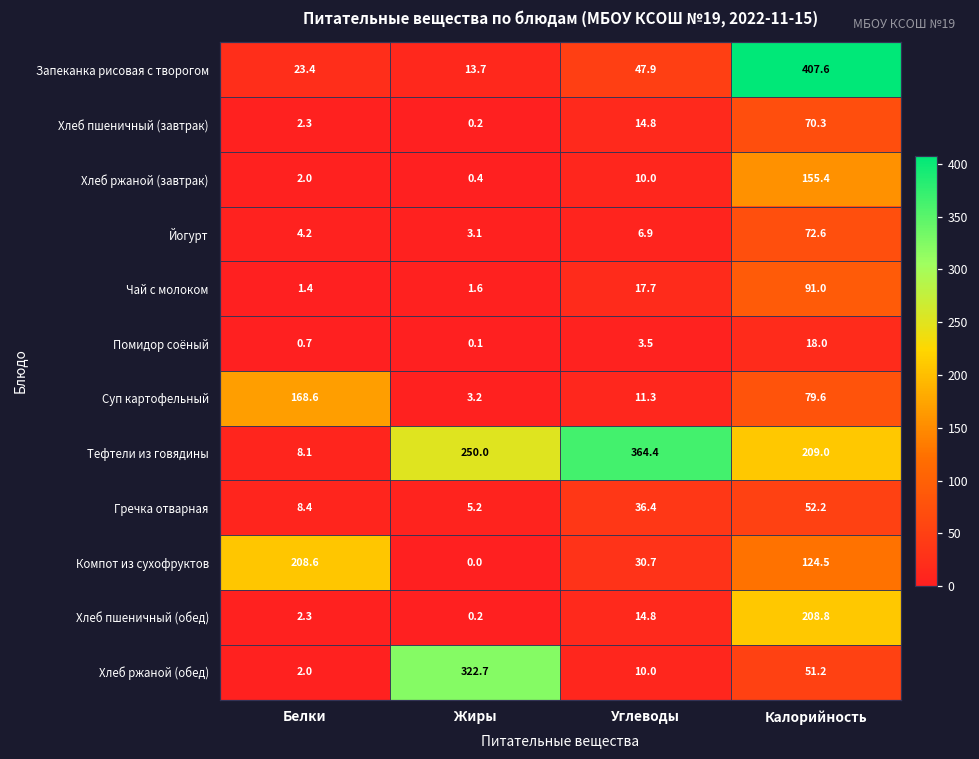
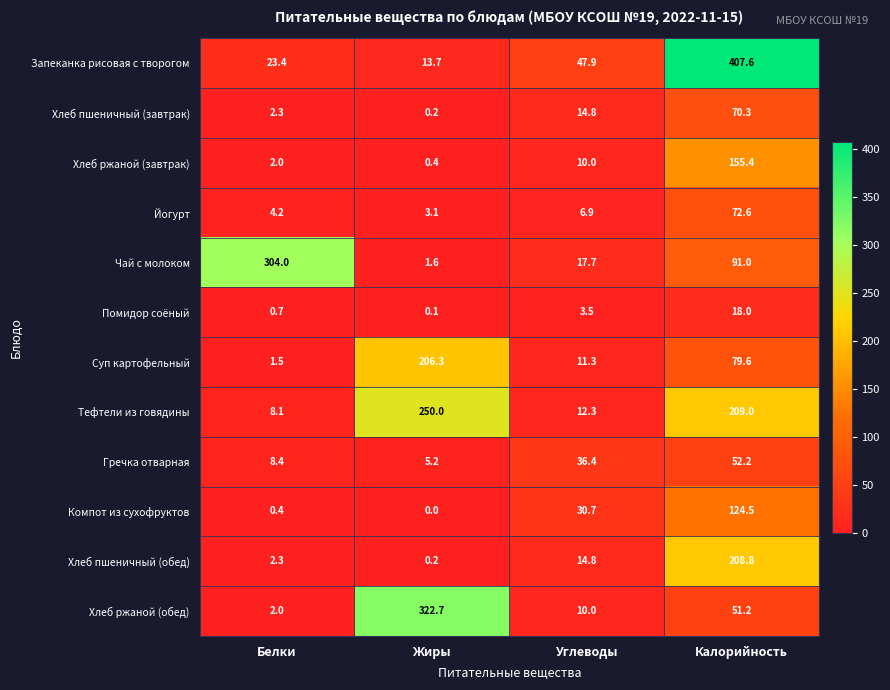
  {
    "Запеканка рисовая с творогом": {
      "Белки": 23.4,
      "Жиры": 13.7,
      "Углеводы": 47.9,
      "Калорийность": 407.6
    },
    "Хлеб пшеничный (завтрак)": {
      "Белки": 2.3,
      "Жиры": 0.2,
      "Углеводы": 14.8,
      "Калорийность": 70.3
    },
    "Хлеб ржаной (завтрак)": {
      "Белки": 2.0,
      "Жиры": 0.4,
      "Углеводы": 10.0,
      "Калорийность": 155.4
    },
    "Йогурт": {
      "Белки": 4.2,
      "Жиры": 3.1,
      "Углеводы": 6.9,
      "Калорийность": 72.6
    },
    "Чай с молоком": {
-     "Белки": 1.4,
+     "Белки": 304.0,
      "Жиры": 1.6,
      "Углеводы": 17.7,
      "Калорийность": 91.0
    },
    "Помидор соёный": {
      "Белки": 0.7,
      "Жиры": 0.1,
      "Углеводы": 3.5,
      "Калорийность": 18.0
    },
    "Суп картофельный": {
-     "Белки": 168.6,
-     "Жиры": 3.2,
+     "Белки": 1.5,
+     "Жиры": 206.3,
      "Углеводы": 11.3,
      "Калорийность": 79.6
    },
    "Тефтели из говядины": {
      "Белки": 8.1,
      "Жиры": 250.0,
-     "Углеводы": 364.4,
+     "Углеводы": 12.3,
      "Калорийность": 209.0
    },
    "Гречка отварная": {
      "Белки": 8.4,
      "Жиры": 5.2,
      "Углеводы": 36.4,
      "Калорийность": 52.2
    },
    "Компот из сухофруктов": {
-     "Белки": 208.6,
+     "Белки": 0.4,
      "Жиры": 0.0,
      "Углеводы": 30.7,
      "Калорийность": 124.5
    },
    "Хлеб пшеничный (обед)": {
      "Белки": 2.3,
      "Жиры": 0.2,
      "Углеводы": 14.8,
      "Калорийность": 208.8
    },
    "Хлеб ржаной (обед)": {
      "Белки": 2.0,
      "Жиры": 322.7,
      "Углеводы": 10.0,
      "Калорийность": 51.2
    }
  }
